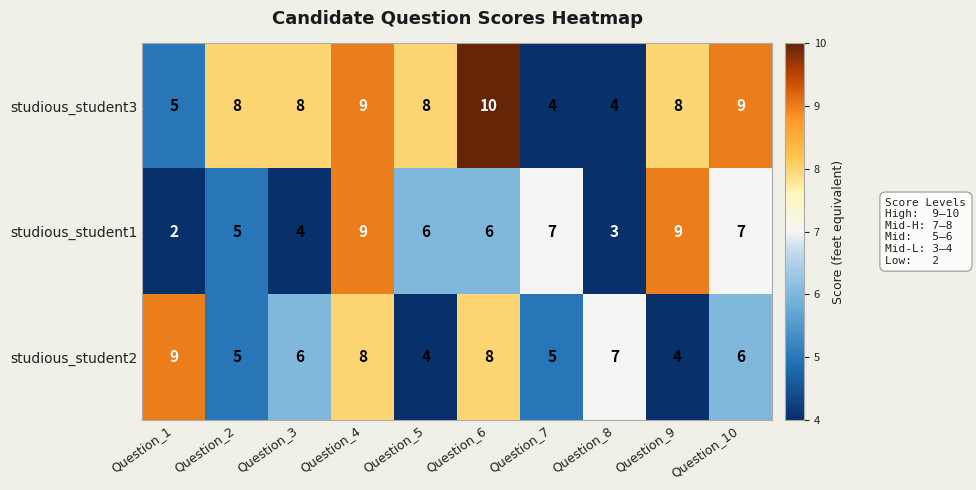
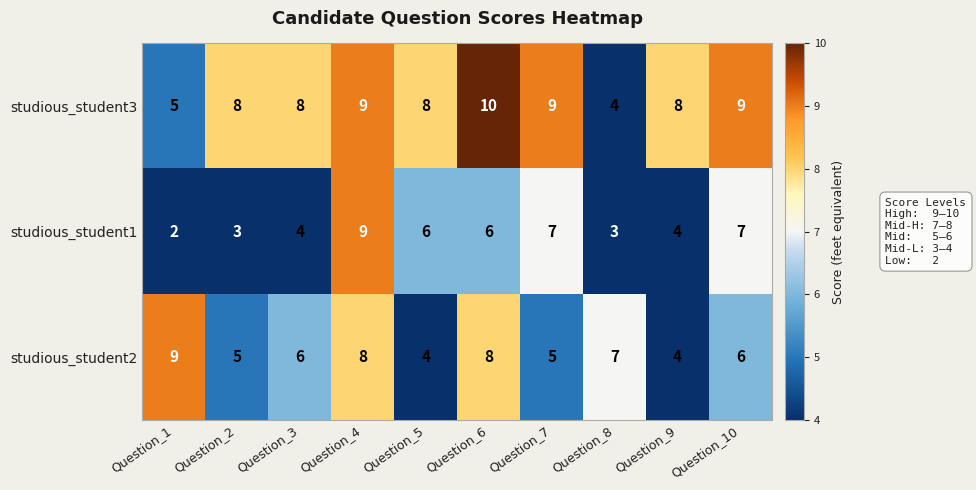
  {
    "studious_student3": {
      "Question_1": 5,
      "Question_2": 8,
      "Question_3": 8,
      "Question_4": 9,
      "Question_5": 8,
      "Question_6": 10,
-     "Question_7": 4,
+     "Question_7": 9,
      "Question_8": 4,
      "Question_9": 8,
      "Question_10": 9
    },
    "studious_student1": {
      "Question_1": 2,
-     "Question_2": 5,
+     "Question_2": 3,
      "Question_3": 4,
      "Question_4": 9,
      "Question_5": 6,
      "Question_6": 6,
      "Question_7": 7,
      "Question_8": 3,
-     "Question_9": 9,
+     "Question_9": 4,
      "Question_10": 7
    },
    "studious_student2": {
      "Question_1": 9,
      "Question_2": 5,
      "Question_3": 6,
      "Question_4": 8,
      "Question_5": 4,
      "Question_6": 8,
      "Question_7": 5,
      "Question_8": 7,
      "Question_9": 4,
      "Question_10": 6
    }
  }
